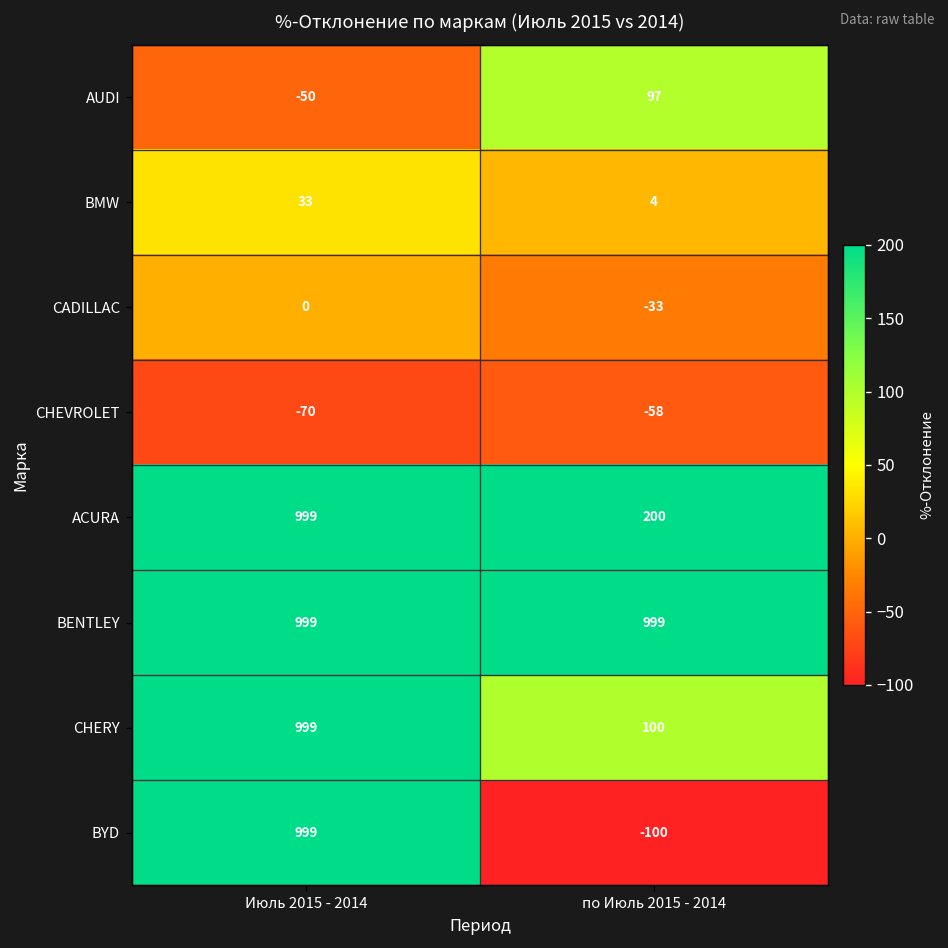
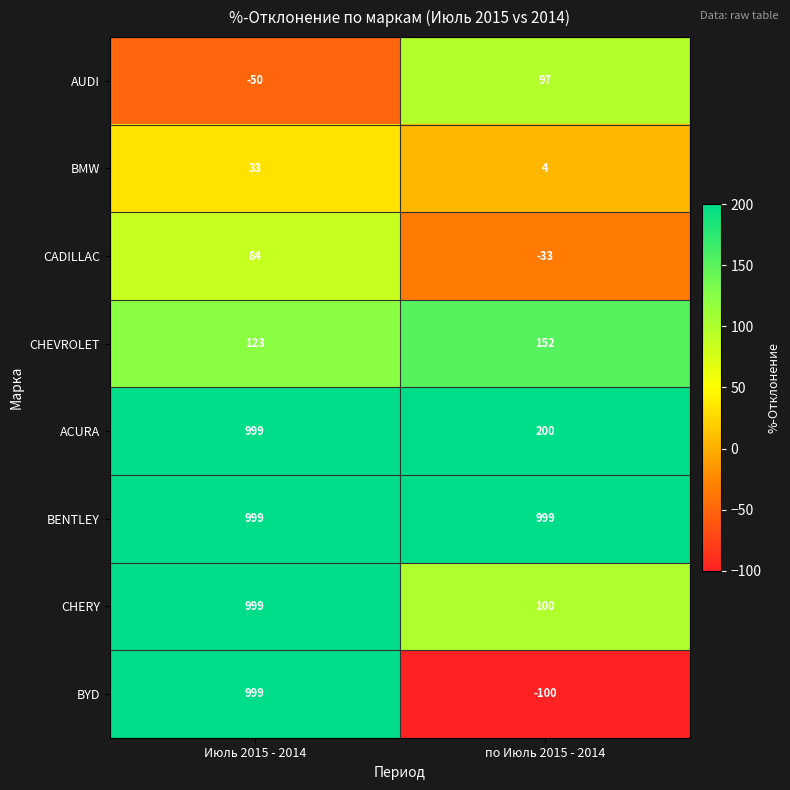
  {
    "AUDI": {
      "Июль 2015 - 2014": -50,
      "по Июль 2015 - 2014": 97
    },
    "BMW": {
      "Июль 2015 - 2014": 33,
      "по Июль 2015 - 2014": 4
    },
    "CADILLAC": {
-     "Июль 2015 - 2014": 0,
+     "Июль 2015 - 2014": 84,
      "по Июль 2015 - 2014": -33
    },
    "CHEVROLET": {
-     "Июль 2015 - 2014": -70,
-     "по Июль 2015 - 2014": -58
+     "Июль 2015 - 2014": 123,
+     "по Июль 2015 - 2014": 152
    },
    "ACURA": {
      "Июль 2015 - 2014": 999,
      "по Июль 2015 - 2014": 200
    },
    "BENTLEY": {
      "Июль 2015 - 2014": 999,
      "по Июль 2015 - 2014": 999
    },
    "CHERY": {
      "Июль 2015 - 2014": 999,
      "по Июль 2015 - 2014": 100
    },
    "BYD": {
      "Июль 2015 - 2014": 999,
      "по Июль 2015 - 2014": -100
    }
  }
